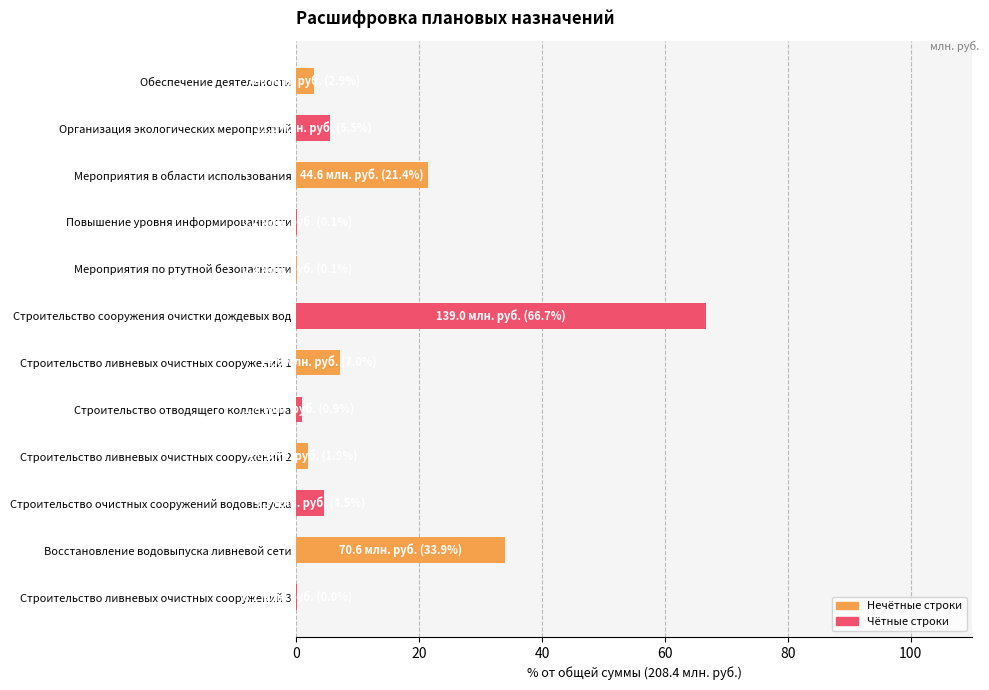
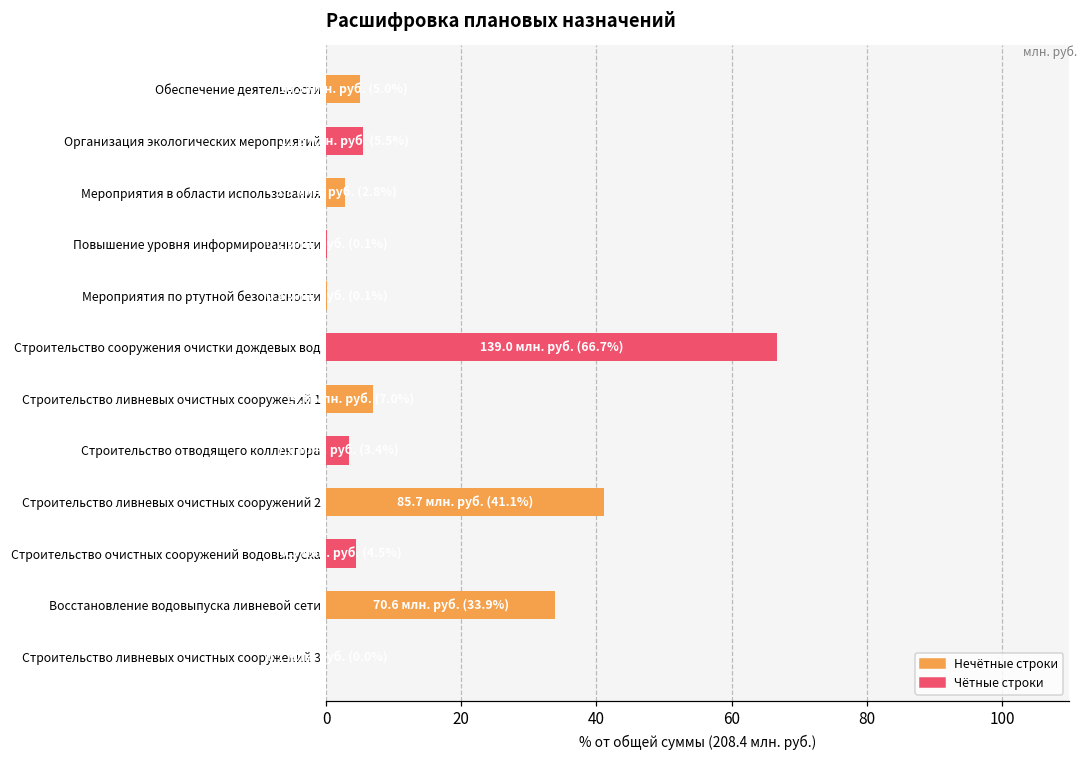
  {
-   "Обеспечение деятельности": 3,
+   "Обеспечение деятельности": 5,
    "Организация экологических мероприятий": 6,
-   "Мероприятия в области использования": 21,
+   "Мероприятия в области использования": 3,
    "Строительство ливневых очистных сооружений 1": 7,
-   "Строительство отводящего коллектора": 1,
-   "Строительство ливневых очистных сооружений 2": 2,
+   "Строительство отводящего коллектора": 3,
+   "Строительство ливневых очистных сооружений 2": 41,
    "Строительство очистных сооружений водовыпуска": 4
  }
